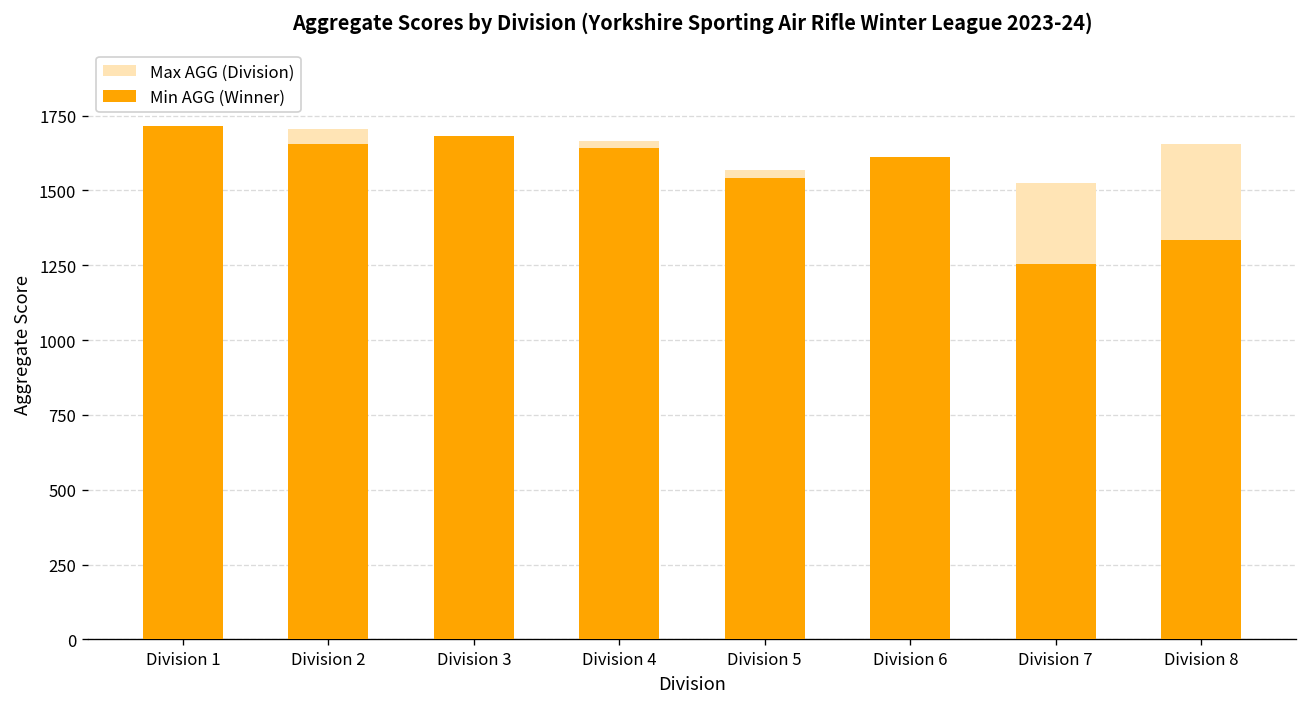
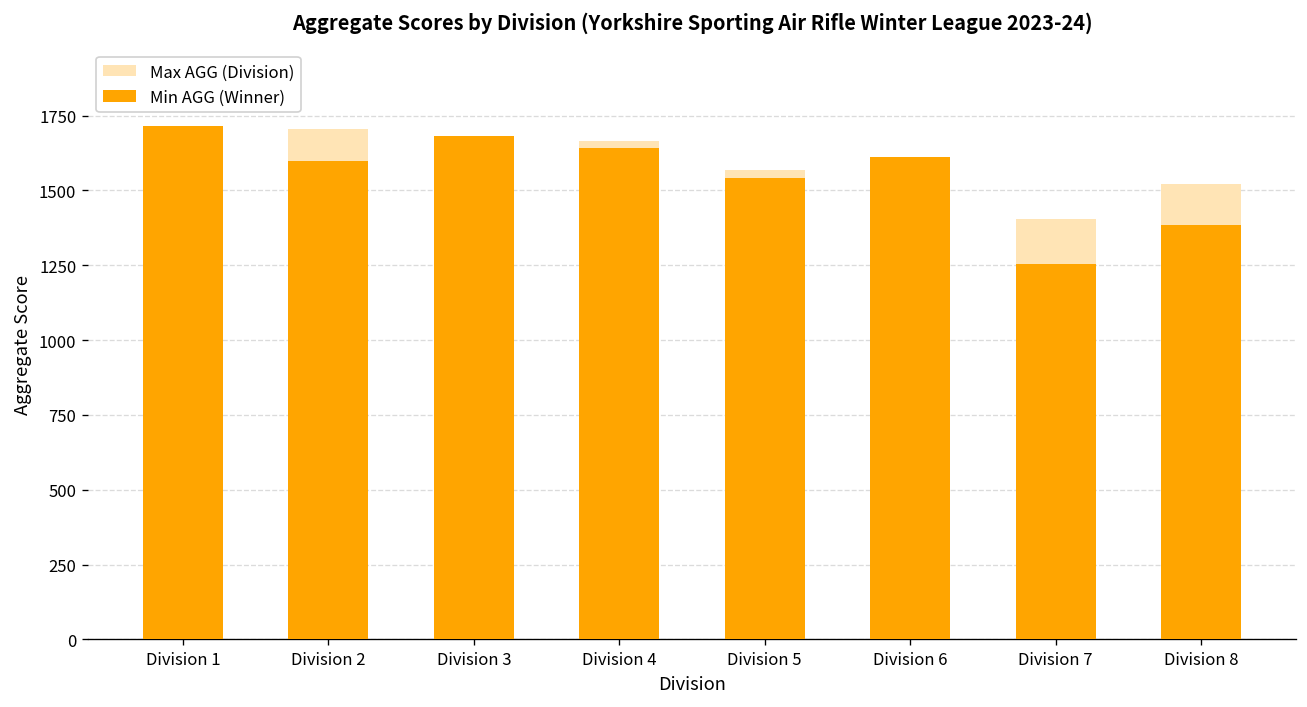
  {
    "Max AGG (Division)": {
      "Division 1": 1720,
      "Division 2": 1700,
      "Division 3": 1680,
      "Division 4": 1670,
      "Division 5": 1570,
-     "Division 7": 1530,
-     "Division 8": 1660
+     "Division 7": 1410,
+     "Division 8": 1520
    },
    "Min AGG (Winner)": {
      "Division 1": 1720,
-     "Division 2": 1650,
+     "Division 2": 1600,
      "Division 3": 1680,
      "Division 6": 1610,
-     "Division 8": 1330
+     "Division 8": 1390
    }
  }
